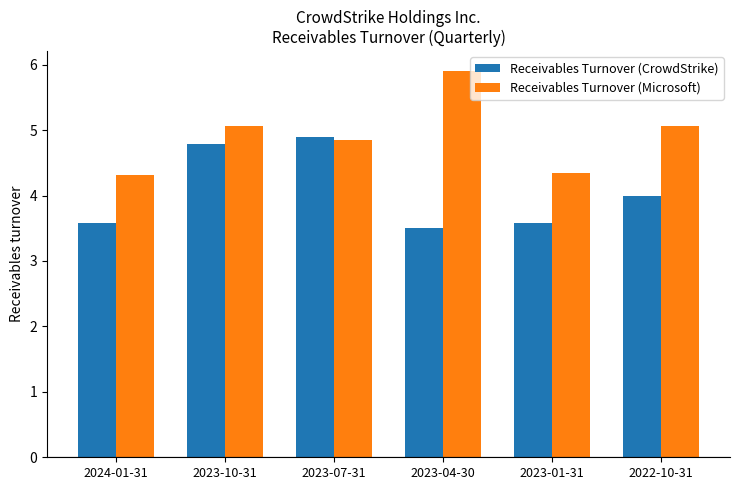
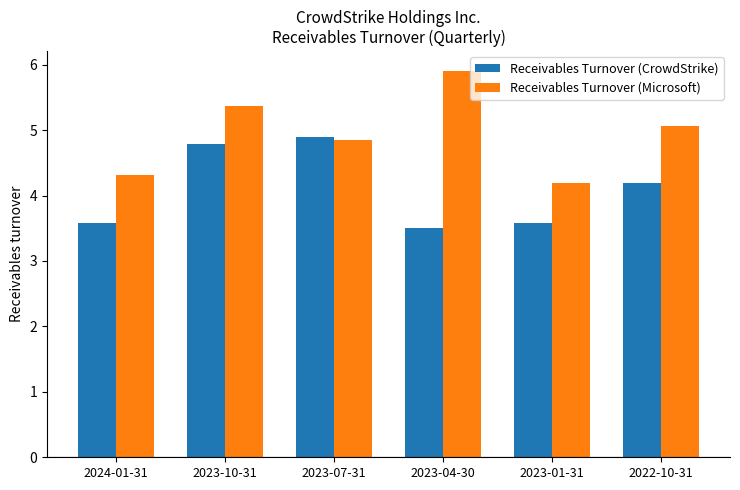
  {
    "Receivables Turnover (CrowdStrike)": {
      "2024-01-31": 3.6,
      "2023-10-31": 4.8,
      "2023-07-31": 4.9,
      "2023-04-30": 3.5,
      "2023-01-31": 3.6,
-     "2022-10-31": 4.0
+     "2022-10-31": 4.2
    },
    "Receivables Turnover (Microsoft)": {
      "2024-01-31": 4.3,
-     "2023-10-31": 5.1,
+     "2023-10-31": 5.4,
      "2023-07-31": 4.9,
      "2023-04-30": 5.9,
-     "2023-01-31": 4.4,
+     "2023-01-31": 4.2,
      "2022-10-31": 5.1
    }
  }
